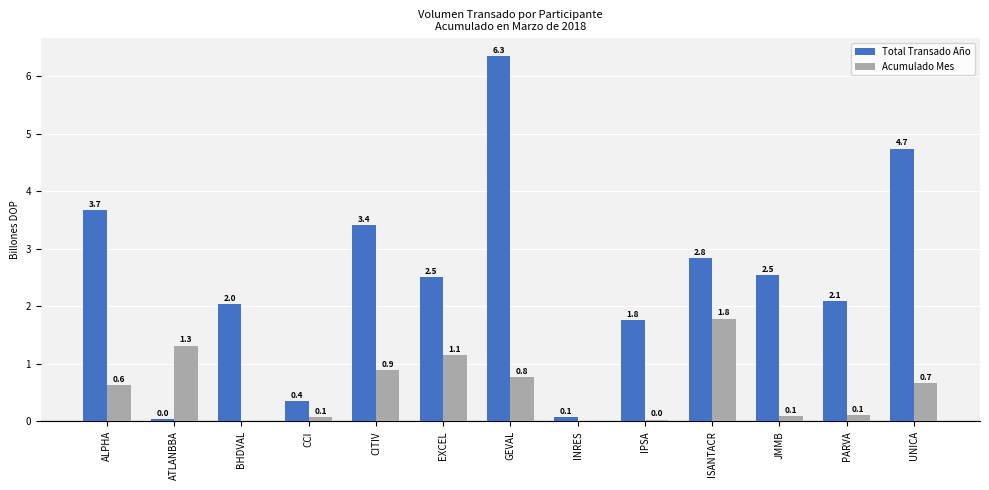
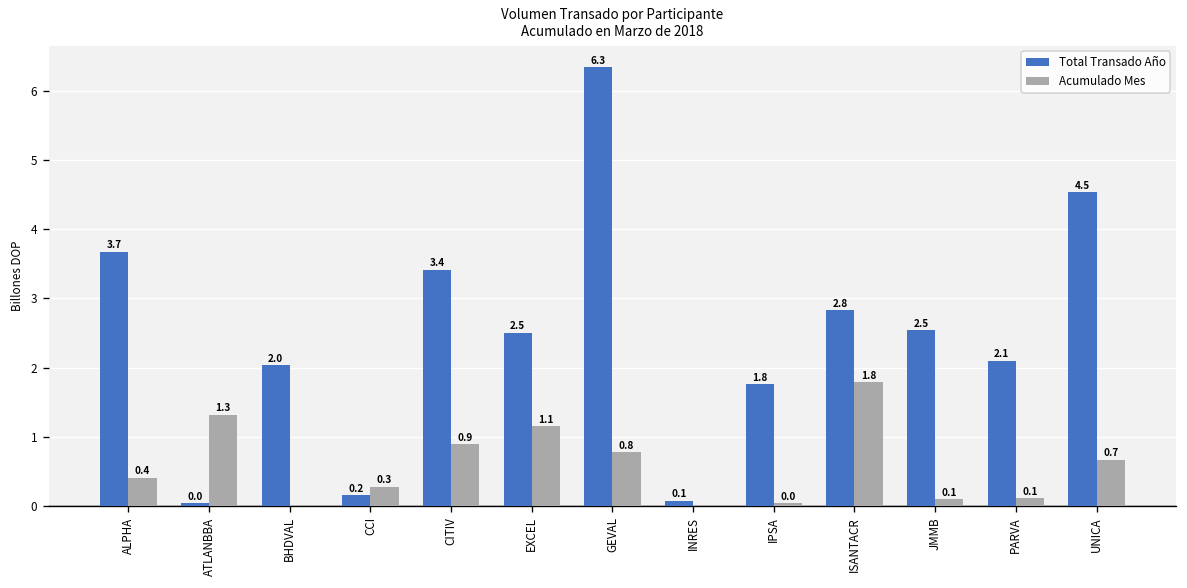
  {
    "Total Transado Año": {
      "ALPHA": 3.7,
      "ATLANBBA": 0.0,
      "BHDVAL": 2.0,
-     "CCI": 0.4,
+     "CCI": 0.2,
      "CITIV": 3.4,
      "EXCEL": 2.5,
      "GEVAL": 6.3,
      "INRES": 0.1,
      "IPSA": 1.8,
      "ISANTACR": 2.8,
      "JMMB": 2.5,
      "PARVA": 2.1,
-     "UNICA": 4.7
+     "UNICA": 4.5
    },
    "Acumulado Mes": {
-     "ALPHA": 0.6,
+     "ALPHA": 0.4,
      "ATLANBBA": 1.3,
-     "CCI": 0.1,
+     "CCI": 0.3,
      "CITIV": 0.9,
      "EXCEL": 1.1,
      "GEVAL": 0.8,
      "IPSA": 0.0,
      "ISANTACR": 1.8,
      "JMMB": 0.1,
      "PARVA": 0.1,
      "UNICA": 0.7
    }
  }
